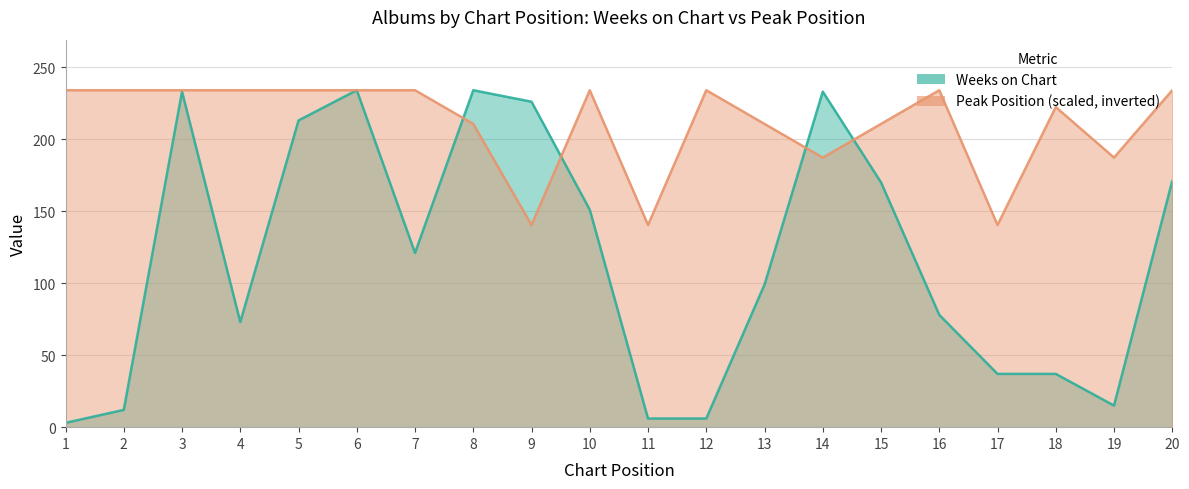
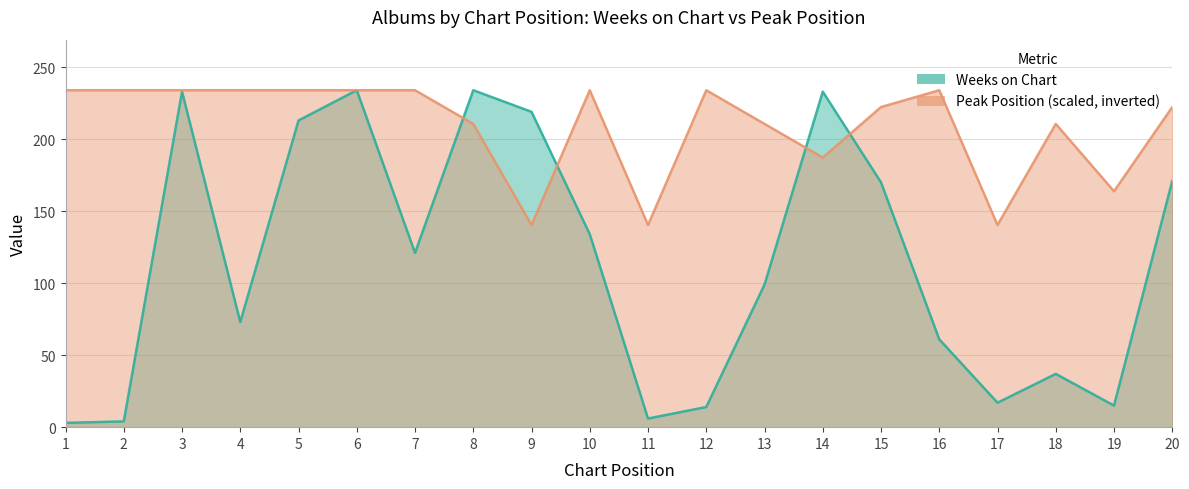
  {
    "Weeks on Chart": {
      "1": 3,
-     "2": 12,
+     "2": 4,
      "4": 73,
      "5": 213,
      "7": 121,
      "8": 234,
-     "9": 226,
-     "10": 151,
+     "9": 219,
+     "10": 134,
      "11": 6,
-     "12": 6,
+     "12": 14,
      "13": 99,
      "14": 233,
      "15": 170,
-     "16": 78,
-     "17": 37,
+     "16": 61,
+     "17": 17,
      "18": 37,
      "19": 15,
      "20": 171
    },
    "Peak Position (scaled, inverted)": {
      "1": 234,
      "2": 234,
      "4": 234,
      "5": 234,
      "7": 234,
      "8": 211,
      "9": 140,
      "10": 234,
      "11": 140,
      "12": 234,
      "13": 211,
      "14": 187,
-     "15": 211,
+     "15": 222,
      "16": 234,
      "17": 140,
-     "18": 222,
-     "19": 187,
-     "20": 234
+     "18": 211,
+     "19": 164,
+     "20": 222
    }
  }
